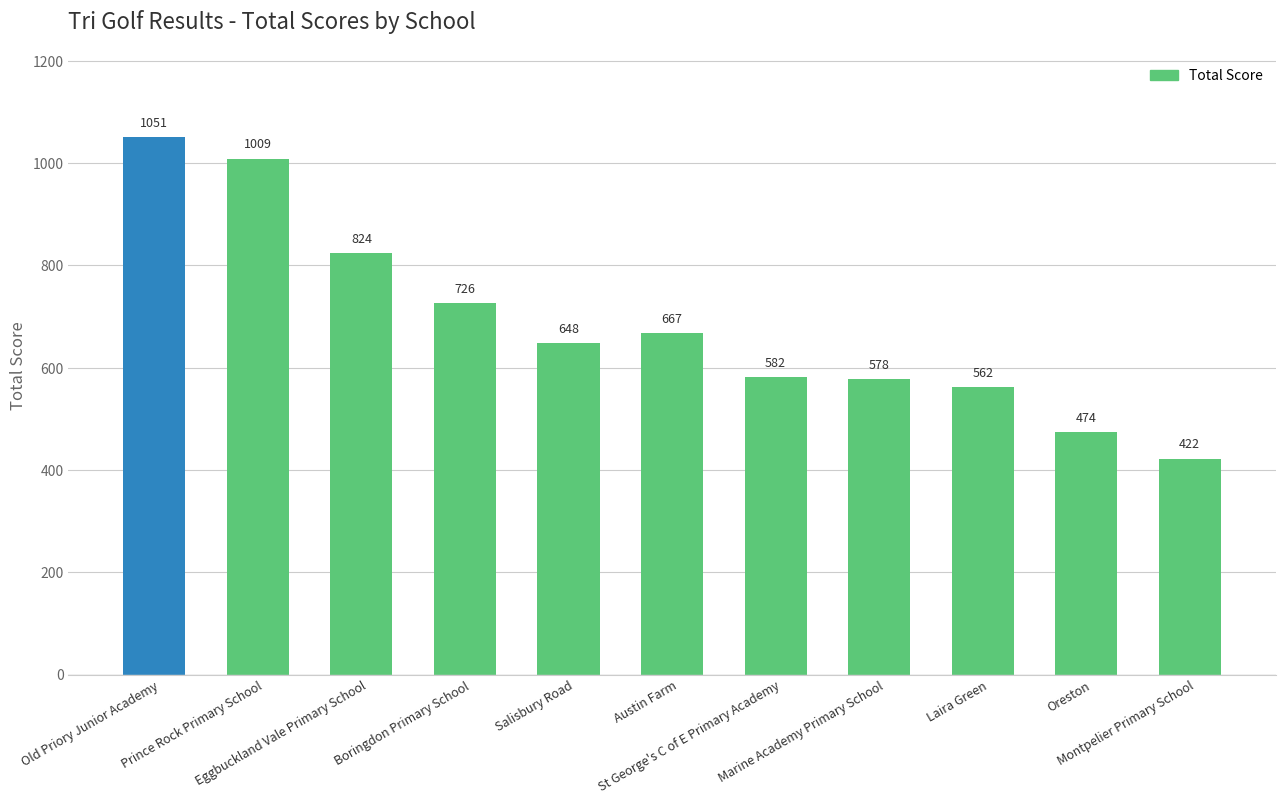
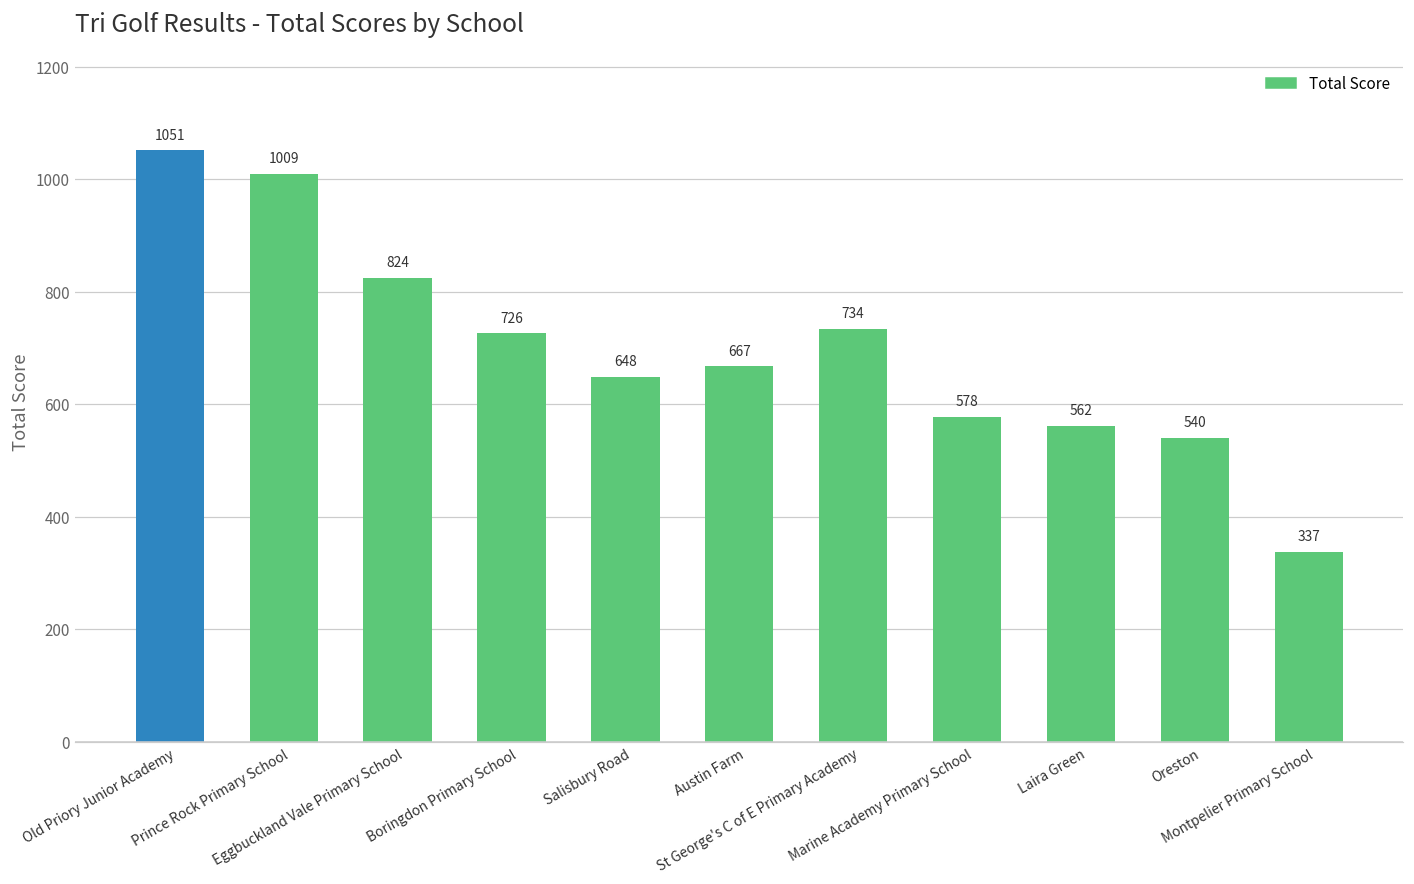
  {
    "Old Priory Junior Academy": 1051,
    "Prince Rock Primary School": 1009,
    "Eggbuckland Vale Primary School": 824,
    "Boringdon Primary School": 726,
    "Salisbury Road": 648,
    "Austin Farm": 667,
-   "St George's C of E Primary Academy": 582,
+   "St George's C of E Primary Academy": 734,
    "Marine Academy Primary School": 578,
    "Laira Green": 562,
-   "Oreston": 474,
-   "Montpelier Primary School": 422
+   "Oreston": 540,
+   "Montpelier Primary School": 337
  }
